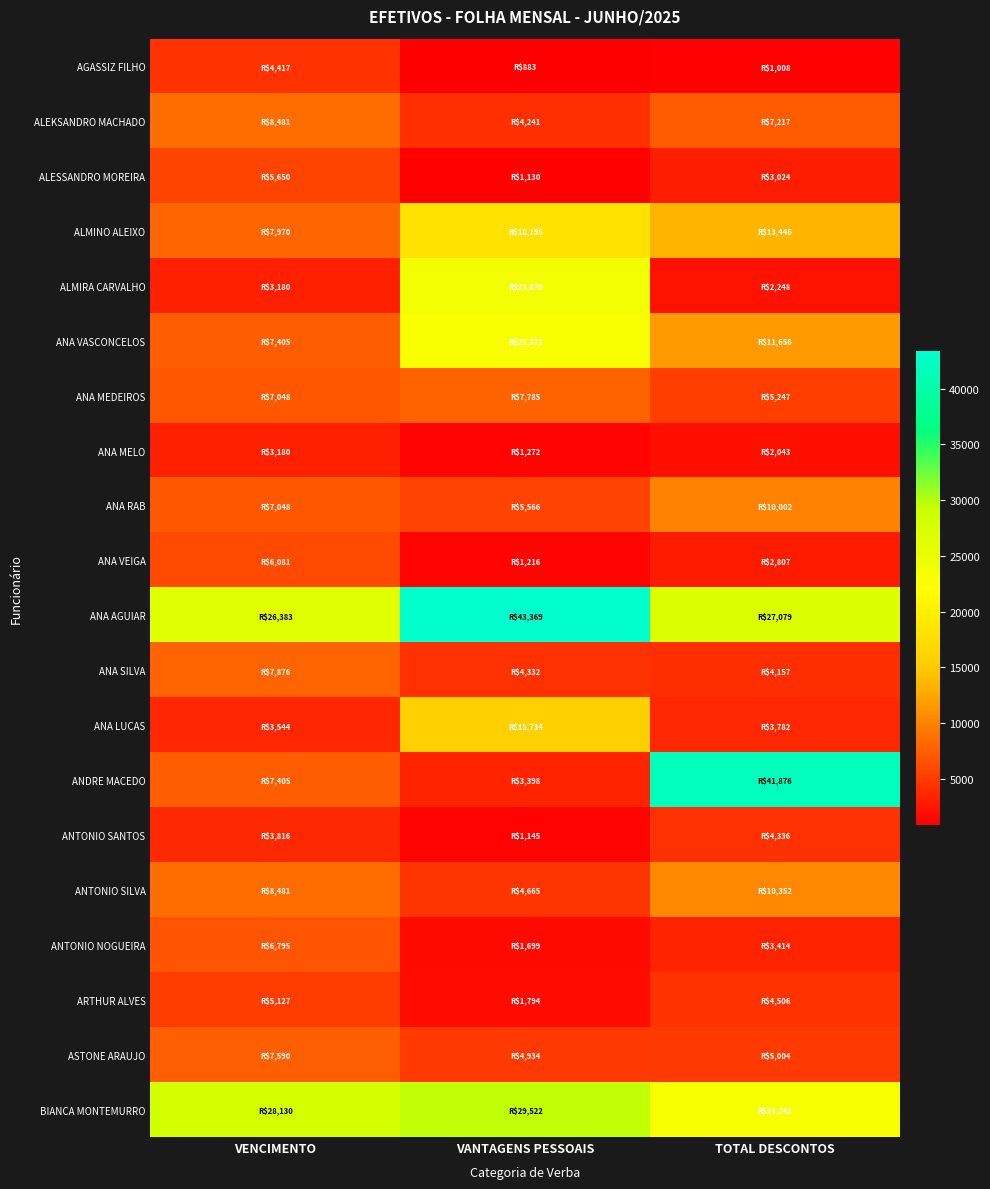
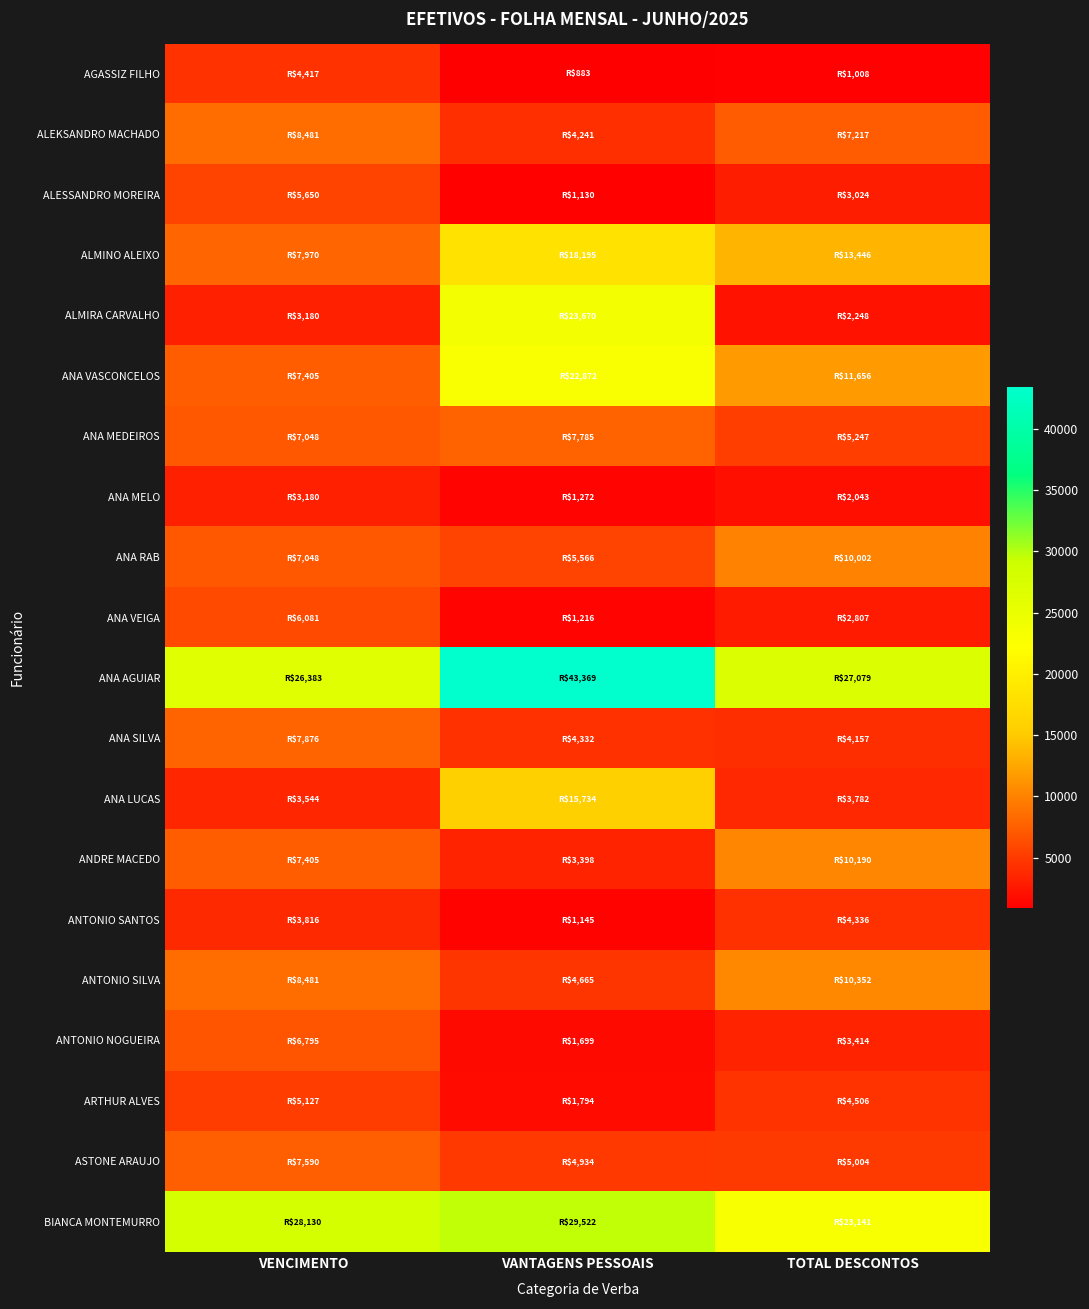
  {
    "AGASSIZ FILHO": {
      "VENCIMENTO": "$4,417",
      "VANTAGENS PESSOAIS": "$883",
      "TOTAL DESCONTOS": "$1,008"
    },
    "ALEKSANDRO MACHADO": {
      "VENCIMENTO": "$8,481",
      "VANTAGENS PESSOAIS": "$4,241",
      "TOTAL DESCONTOS": "$7,217"
    },
    "ALESSANDRO MOREIRA": {
      "VENCIMENTO": "$5,650",
      "VANTAGENS PESSOAIS": "$1,130",
      "TOTAL DESCONTOS": "$3,024"
    },
    "ALMINO ALEIXO": {
      "VENCIMENTO": "$7,970",
      "VANTAGENS PESSOAIS": "$18,195",
      "TOTAL DESCONTOS": "$13,446"
    },
    "ALMIRA CARVALHO": {
      "VENCIMENTO": "$3,180",
      "VANTAGENS PESSOAIS": "$23,670",
      "TOTAL DESCONTOS": "$2,248"
    },
    "ANA VASCONCELOS": {
      "VENCIMENTO": "$7,405",
      "VANTAGENS PESSOAIS": "$22,872",
      "TOTAL DESCONTOS": "$11,656"
    },
    "ANA MEDEIROS": {
      "VENCIMENTO": "$7,048",
      "VANTAGENS PESSOAIS": "$7,785",
      "TOTAL DESCONTOS": "$5,247"
    },
    "ANA MELO": {
      "VENCIMENTO": "$3,180",
      "VANTAGENS PESSOAIS": "$1,272",
      "TOTAL DESCONTOS": "$2,043"
    },
    "ANA RAB": {
      "VENCIMENTO": "$7,048",
      "VANTAGENS PESSOAIS": "$5,566",
      "TOTAL DESCONTOS": "$10,002"
    },
    "ANA VEIGA": {
      "VENCIMENTO": "$6,081",
      "VANTAGENS PESSOAIS": "$1,216",
      "TOTAL DESCONTOS": "$2,807"
    },
    "ANA AGUIAR": {
      "VENCIMENTO": "$26,383",
      "VANTAGENS PESSOAIS": "$43,369",
      "TOTAL DESCONTOS": "$27,079"
    },
    "ANA SILVA": {
      "VENCIMENTO": "$7,876",
      "VANTAGENS PESSOAIS": "$4,332",
      "TOTAL DESCONTOS": "$4,157"
    },
    "ANA LUCAS": {
      "VENCIMENTO": "$3,544",
      "VANTAGENS PESSOAIS": "$15,734",
      "TOTAL DESCONTOS": "$3,782"
    },
    "ANDRE MACEDO": {
      "VENCIMENTO": "$7,405",
      "VANTAGENS PESSOAIS": "$3,398",
-     "TOTAL DESCONTOS": "$41,876"
+     "TOTAL DESCONTOS": "$10,190"
    },
    "ANTONIO SANTOS": {
      "VENCIMENTO": "$3,816",
      "VANTAGENS PESSOAIS": "$1,145",
      "TOTAL DESCONTOS": "$4,336"
    },
    "ANTONIO SILVA": {
      "VENCIMENTO": "$8,481",
      "VANTAGENS PESSOAIS": "$4,665",
      "TOTAL DESCONTOS": "$10,352"
    },
    "ANTONIO NOGUEIRA": {
      "VENCIMENTO": "$6,795",
      "VANTAGENS PESSOAIS": "$1,699",
      "TOTAL DESCONTOS": "$3,414"
    },
    "ARTHUR ALVES": {
      "VENCIMENTO": "$5,127",
      "VANTAGENS PESSOAIS": "$1,794",
      "TOTAL DESCONTOS": "$4,506"
    },
    "ASTONE ARAUJO": {
      "VENCIMENTO": "$7,590",
      "VANTAGENS PESSOAIS": "$4,934",
      "TOTAL DESCONTOS": "$5,004"
    },
    "BIANCA MONTEMURRO": {
      "VENCIMENTO": "$28,130",
      "VANTAGENS PESSOAIS": "$29,522",
      "TOTAL DESCONTOS": "$23,141"
    }
  }
